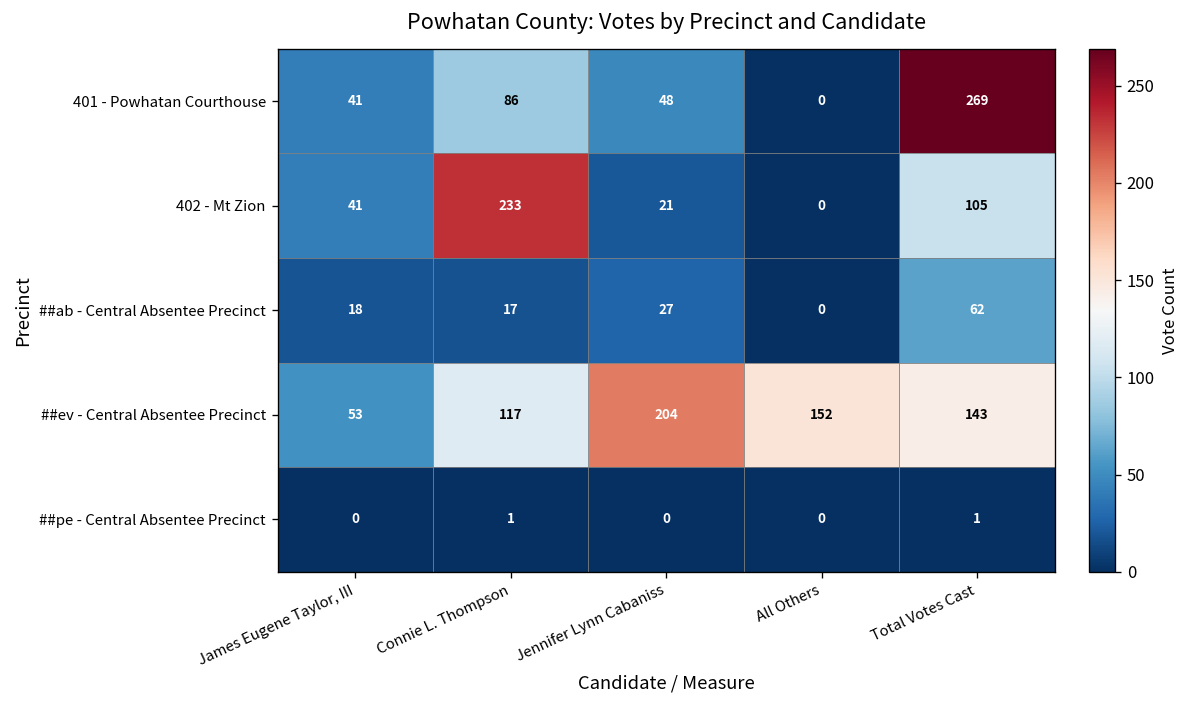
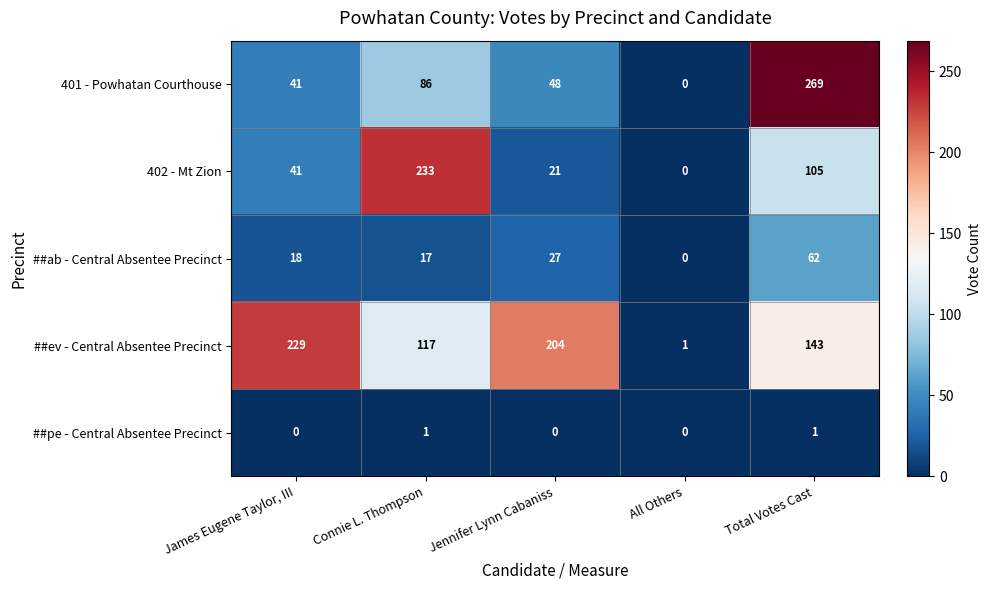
  {
    "401 - Powhatan Courthouse": {
      "James Eugene Taylor, III": 41,
      "Connie L. Thompson": 86,
      "Jennifer Lynn Cabaniss": 48,
      "All Others": 0,
      "Total Votes Cast": 269
    },
    "402 - Mt Zion": {
      "James Eugene Taylor, III": 41,
      "Connie L. Thompson": 233,
      "Jennifer Lynn Cabaniss": 21,
      "All Others": 0,
      "Total Votes Cast": 105
    },
    "##ab - Central Absentee Precinct": {
      "James Eugene Taylor, III": 18,
      "Connie L. Thompson": 17,
      "Jennifer Lynn Cabaniss": 27,
      "All Others": 0,
      "Total Votes Cast": 62
    },
    "##ev - Central Absentee Precinct": {
-     "James Eugene Taylor, III": 53,
+     "James Eugene Taylor, III": 229,
      "Connie L. Thompson": 117,
      "Jennifer Lynn Cabaniss": 204,
-     "All Others": 152,
+     "All Others": 1,
      "Total Votes Cast": 143
    },
    "##pe - Central Absentee Precinct": {
      "James Eugene Taylor, III": 0,
      "Connie L. Thompson": 1,
      "Jennifer Lynn Cabaniss": 0,
      "All Others": 0,
      "Total Votes Cast": 1
    }
  }
